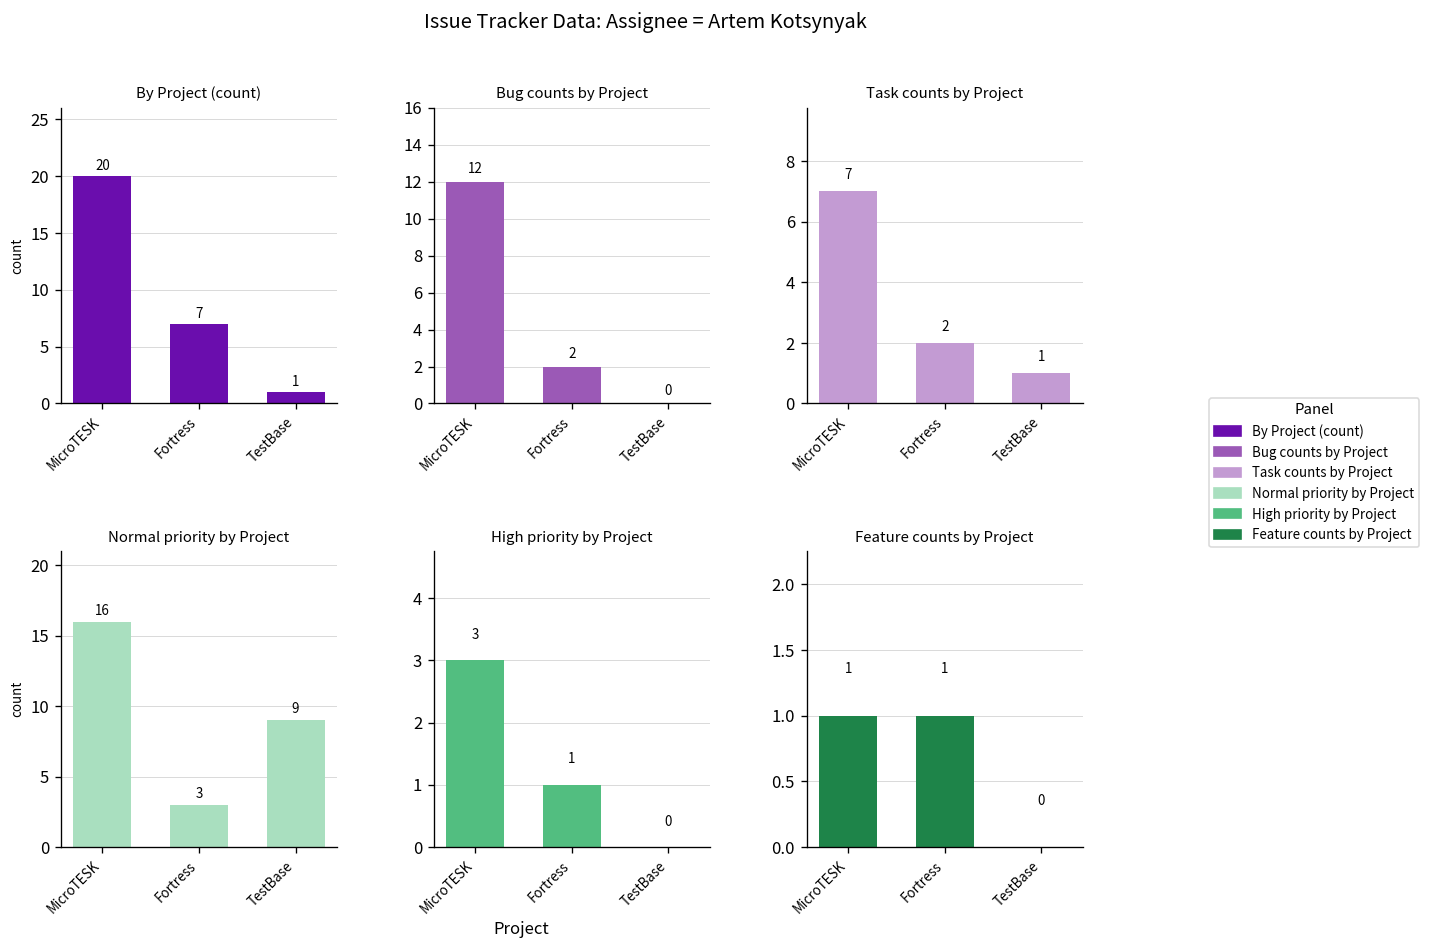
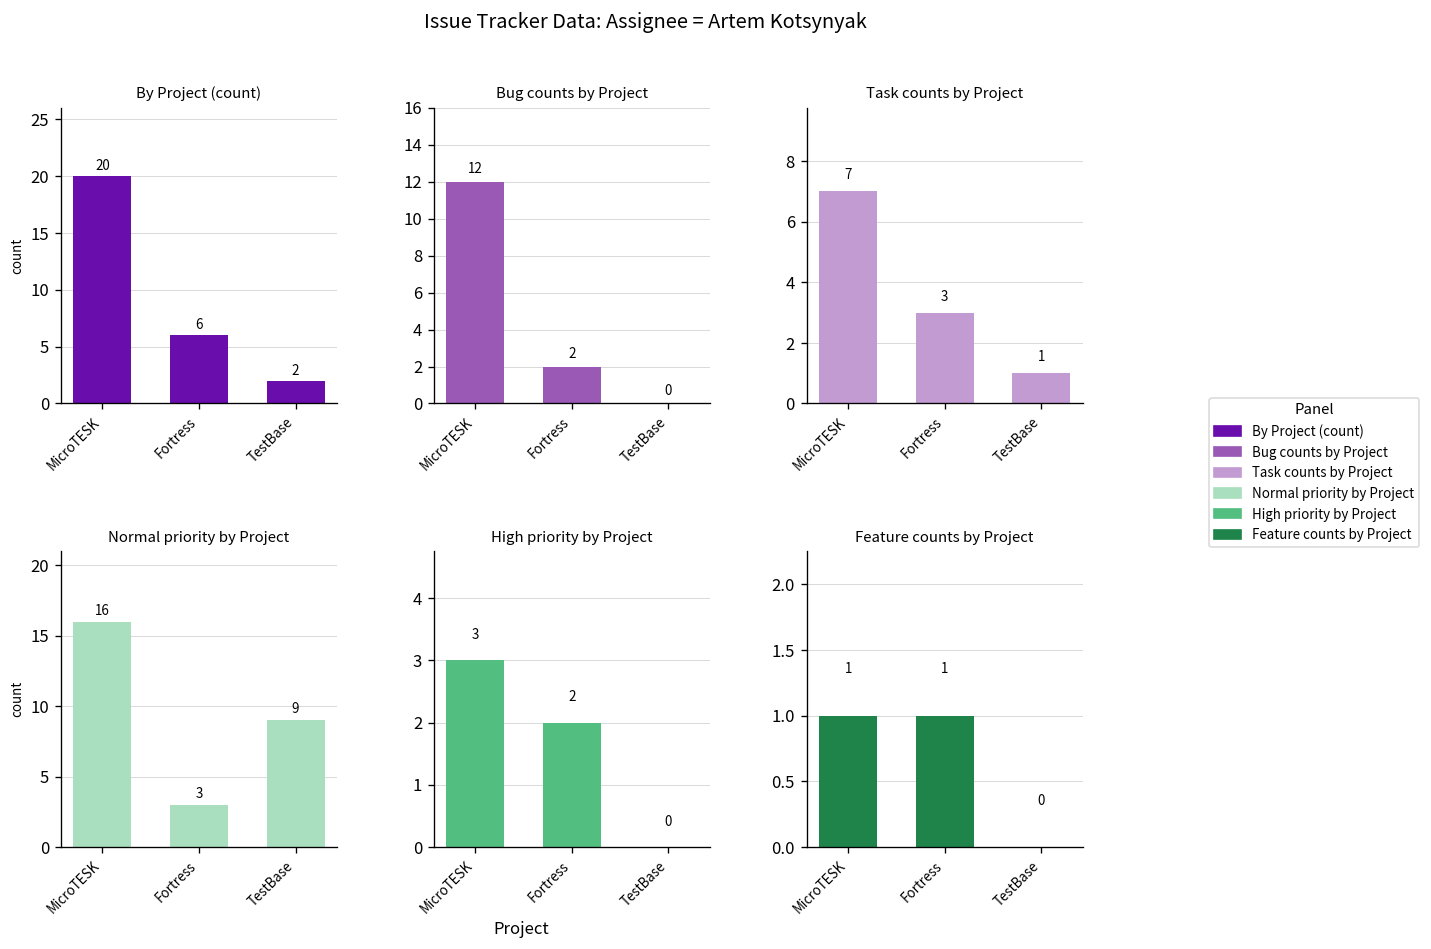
  {
    "By Project (count)": {
      "MicroTESK": 20,
-     "Fortress": 7,
-     "TestBase": 1
+     "Fortress": 6,
+     "TestBase": 2
    },
    "Bug counts by Project": {
      "MicroTESK": 12,
      "Fortress": 2,
      "TestBase": 0
    },
    "Task counts by Project": {
      "MicroTESK": 7,
-     "Fortress": 2,
+     "Fortress": 3,
      "TestBase": 1
    },
    "Normal priority by Project": {
      "MicroTESK": 16,
      "Fortress": 3,
      "TestBase": 9
    },
    "High priority by Project": {
      "MicroTESK": 3,
-     "Fortress": 1,
+     "Fortress": 2,
      "TestBase": 0
    }
  }
